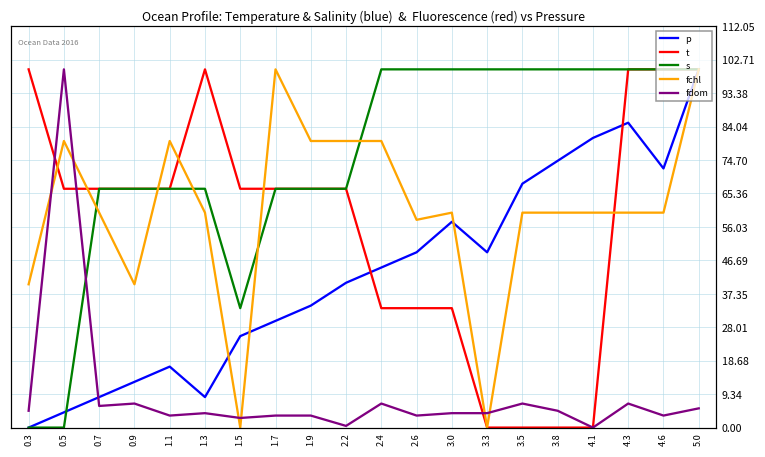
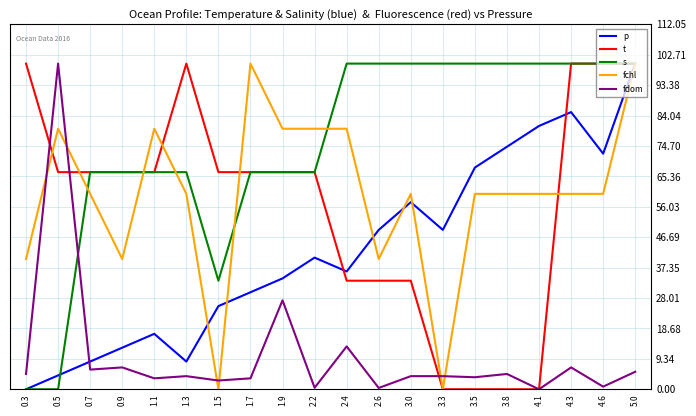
  {
    "p": {
      "0.5": 4,
      "0.7": 9,
      "0.9": 13,
      "1.1": 17,
      "1.3": 9,
      "1.5": 26,
      "1.7": 30,
      "1.9": 34,
      "2.2": 40,
-     "2.4": 45,
+     "2.4": 36,
      "2.6": 49,
      "3.0": 57,
      "3.3": 49,
      "3.5": 68,
      "3.8": 74,
      "4.1": 81,
      "4.3": 85,
      "4.6": 72
    },
    "t": {
      "0.5": 67,
      "1.3": 100,
      "1.5": 67,
      "2.4": 33,
      "2.6": 33,
      "3.0": 33,
      "3.5": 0,
      "3.8": 0
    },
    "s": {
      "0.5": 0,
      "1.3": 67,
      "1.5": 33,
      "2.4": 100,
      "2.6": 100,
      "3.0": 100,
      "3.3": 100,
      "3.5": 100,
      "3.8": 100,
      "4.1": 100
    },
    "fchl": {
      "0.3": 40,
      "0.5": 80,
      "0.7": 60,
      "0.9": 40,
      "1.1": 80,
      "1.3": 60,
      "1.5": 0,
      "1.7": 100,
      "1.9": 80,
      "2.2": 80,
      "2.4": 80,
-     "2.6": 58,
+     "2.6": 40,
      "3.0": 60,
      "3.5": 60,
      "3.8": 60,
      "4.1": 60,
      "4.3": 60,
      "4.6": 60
    },
    "fdom": {
      "0.3": 5,
      "0.7": 6,
      "0.9": 7,
      "1.1": 3,
      "1.3": 4,
      "1.5": 3,
      "1.7": 3,
-     "1.9": 3,
+     "1.9": 27,
      "2.2": 0,
-     "2.4": 7,
-     "2.6": 3,
+     "2.4": 13,
+     "2.6": 0,
      "3.0": 4,
      "3.3": 4,
-     "3.5": 7,
+     "3.5": 4,
      "3.8": 5,
      "4.3": 7,
-     "4.6": 3,
+     "4.6": 1,
      "5.0": 5
    }
  }
